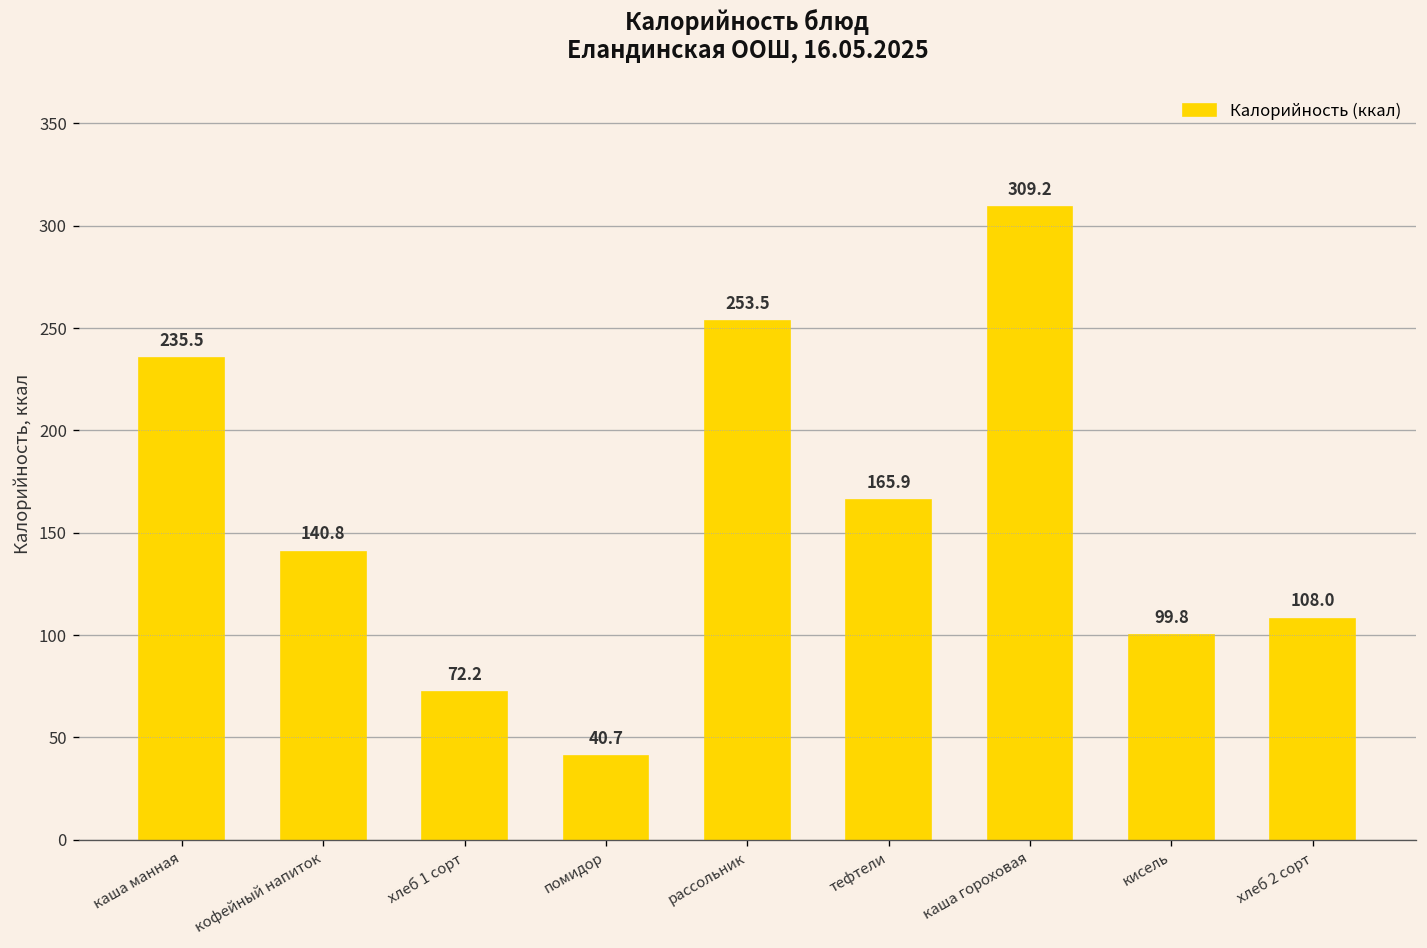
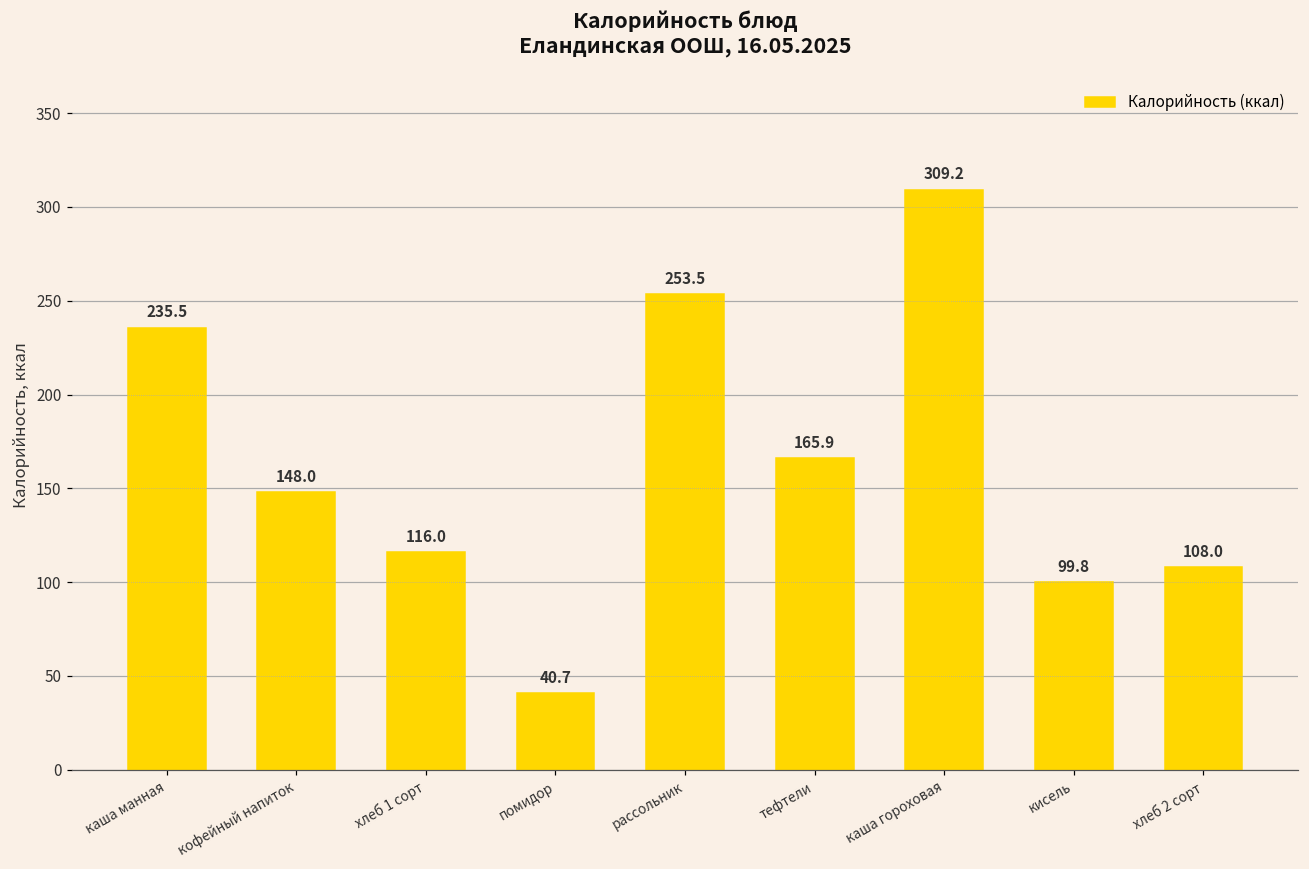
  {
    "каша манная": 235.5,
-   "кофейный напиток": 140.8,
-   "хлеб 1 сорт": 72.2,
+   "кофейный напиток": 148.0,
+   "хлеб 1 сорт": 116.0,
    "помидор": 40.7,
    "рассольник": 253.5,
    "тефтели": 165.9,
    "каша гороховая": 309.2,
    "кисель": 99.8,
    "хлеб 2 сорт": 108.0
  }
